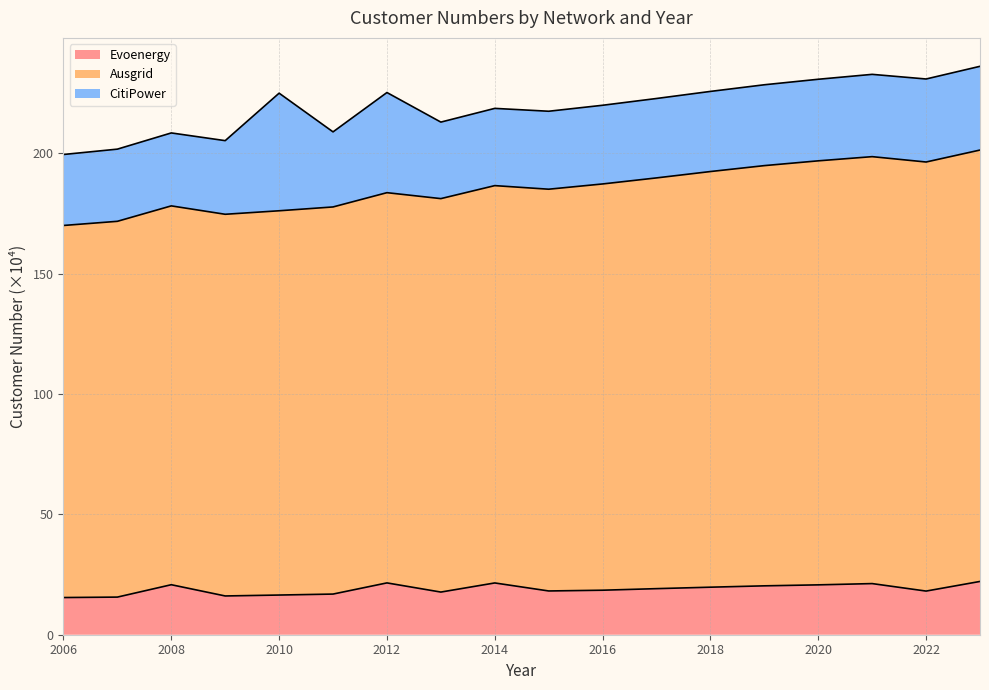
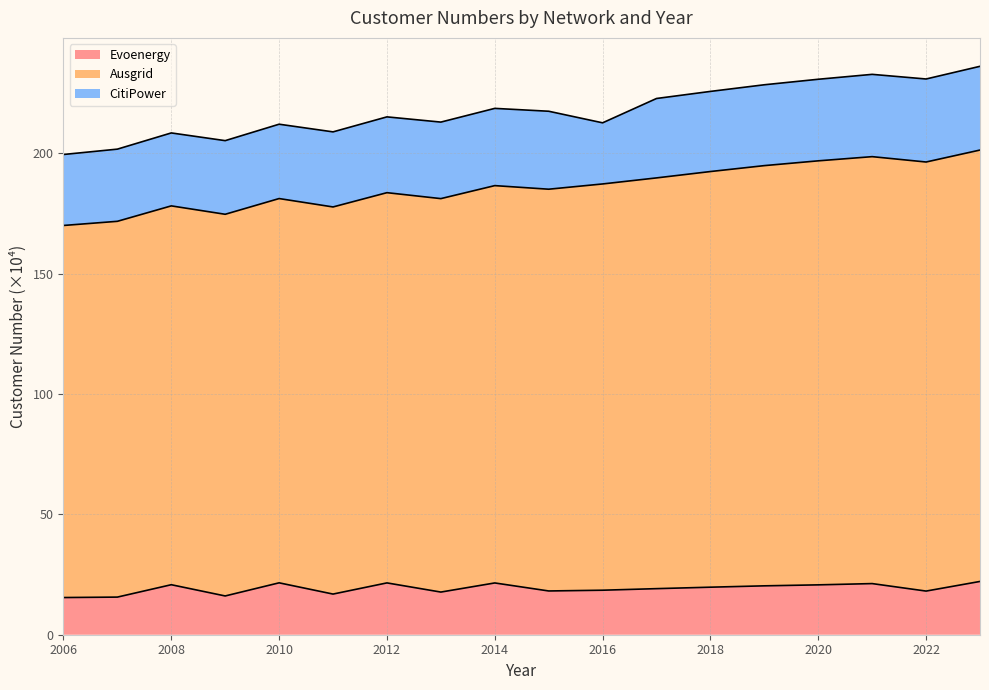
  {
    "Evoenergy": {
      "2006": 15,
      "2008": 21,
-     "2010": 16,
+     "2010": 22,
      "2012": 22,
      "2014": 22,
      "2016": 18,
      "2018": 20,
      "2020": 21,
      "2022": 18
    },
    "Ausgrid": {
      "2006": 155,
      "2008": 157,
      "2010": 160,
      "2012": 162,
      "2014": 165,
      "2016": 169,
      "2018": 173,
      "2020": 176,
      "2022": 178
    },
    "CitiPower": {
      "2006": 29,
      "2008": 30,
-     "2010": 49,
-     "2012": 42,
+     "2010": 31,
+     "2012": 32,
      "2014": 32,
-     "2016": 33,
+     "2016": 25,
      "2018": 33,
      "2020": 34,
      "2022": 35
    }
  }
